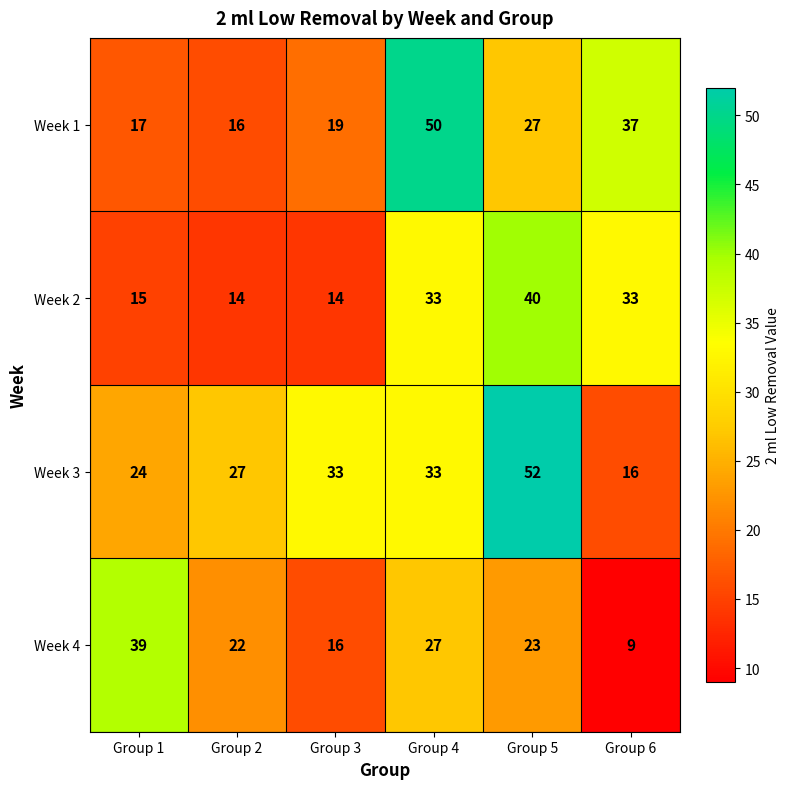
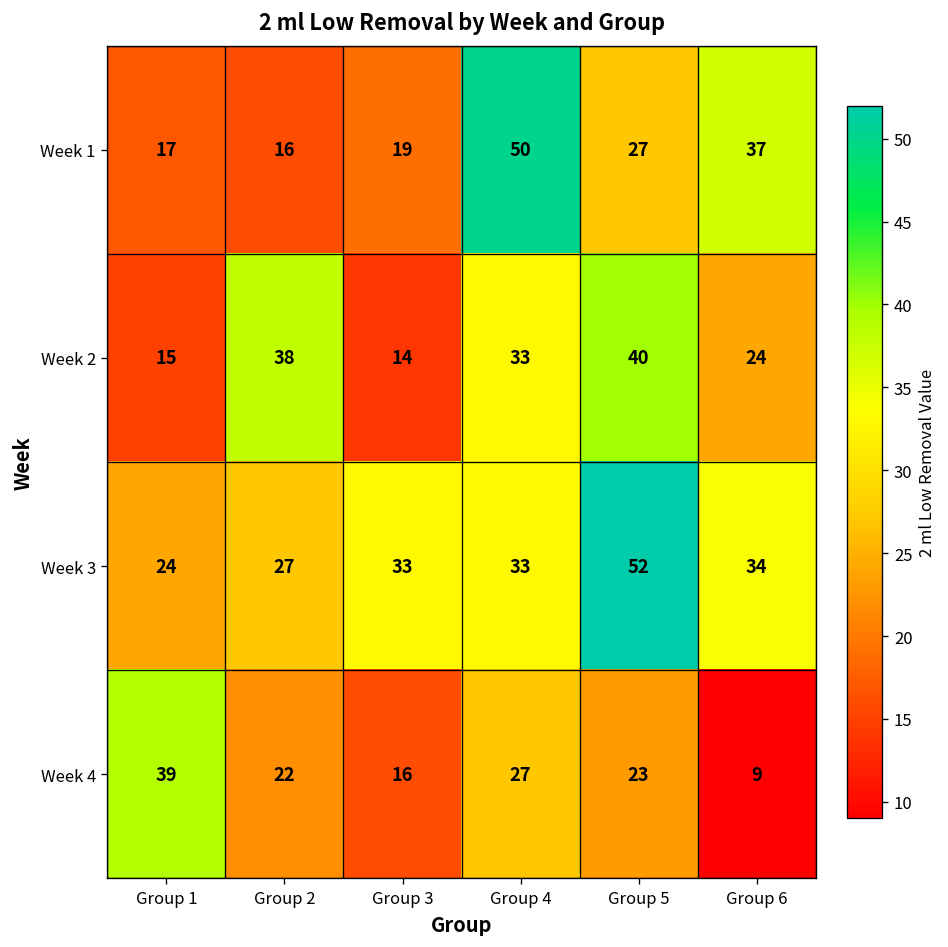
  {
    "Week 1": {
      "Group 1": 17,
      "Group 2": 16,
      "Group 3": 19,
      "Group 4": 50,
      "Group 5": 27,
      "Group 6": 37
    },
    "Week 2": {
      "Group 1": 15,
-     "Group 2": 14,
+     "Group 2": 38,
      "Group 3": 14,
      "Group 4": 33,
      "Group 5": 40,
-     "Group 6": 33
+     "Group 6": 24
    },
    "Week 3": {
      "Group 1": 24,
      "Group 2": 27,
      "Group 3": 33,
      "Group 4": 33,
      "Group 5": 52,
-     "Group 6": 16
+     "Group 6": 34
    },
    "Week 4": {
      "Group 1": 39,
      "Group 2": 22,
      "Group 3": 16,
      "Group 4": 27,
      "Group 5": 23,
      "Group 6": 9
    }
  }
